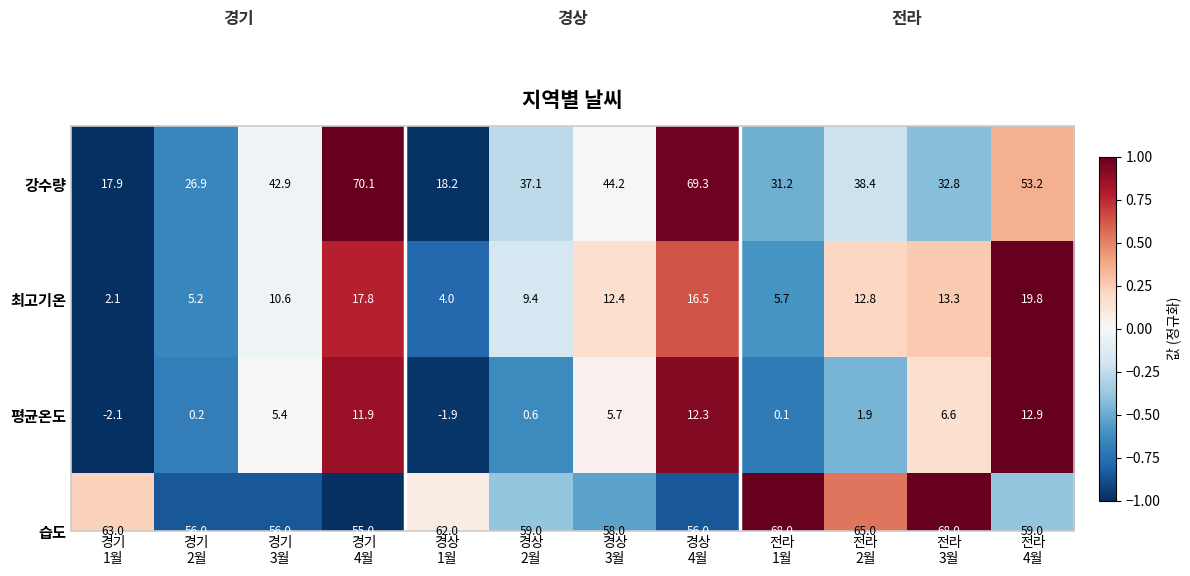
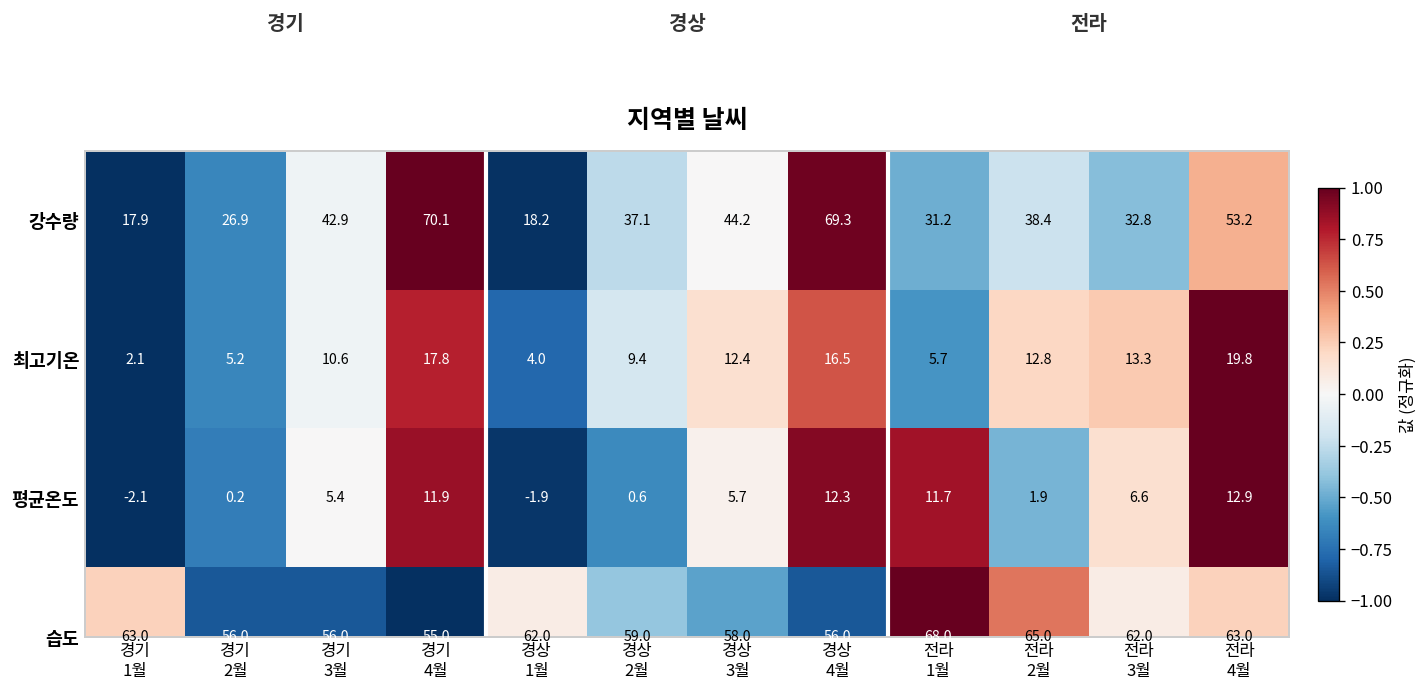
  {
    "강수량": {
      "경기 1월": 17.9,
      "경기 2월": 26.9,
      "경기 3월": 42.9,
      "경기 4월": 70.1,
      "경상 1월": 18.2,
      "경상 2월": 37.1,
      "경상 3월": 44.2,
      "경상 4월": 69.3,
      "전라 1월": 31.2,
      "전라 2월": 38.4,
      "전라 3월": 32.8,
      "전라 4월": 53.2
    },
    "최고기온": {
      "경기 1월": 2.1,
      "경기 2월": 5.2,
      "경기 3월": 10.6,
      "경기 4월": 17.8,
      "경상 1월": 4.0,
      "경상 2월": 9.4,
      "경상 3월": 12.4,
      "경상 4월": 16.5,
      "전라 1월": 5.7,
      "전라 2월": 12.8,
      "전라 3월": 13.3,
      "전라 4월": 19.8
    },
    "평균온도": {
      "경기 1월": -2.1,
      "경기 2월": 0.2,
      "경기 3월": 5.4,
      "경기 4월": 11.9,
      "경상 1월": -1.9,
      "경상 2월": 0.6,
      "경상 3월": 5.7,
      "경상 4월": 12.3,
-     "전라 1월": 0.1,
+     "전라 1월": 11.7,
      "전라 2월": 1.9,
      "전라 3월": 6.6,
      "전라 4월": 12.9
    },
    "습도": {
      "경기 1월": 63.0,
      "경기 2월": 56.0,
      "경기 3월": 56.0,
      "경기 4월": 55.0,
      "경상 1월": 62.0,
      "경상 2월": 59.0,
      "경상 3월": 58.0,
      "경상 4월": 56.0,
      "전라 1월": 68.0,
      "전라 2월": 65.0,
-     "전라 3월": 68.0,
-     "전라 4월": 59.0
+     "전라 3월": 62.0,
+     "전라 4월": 63.0
    }
  }
